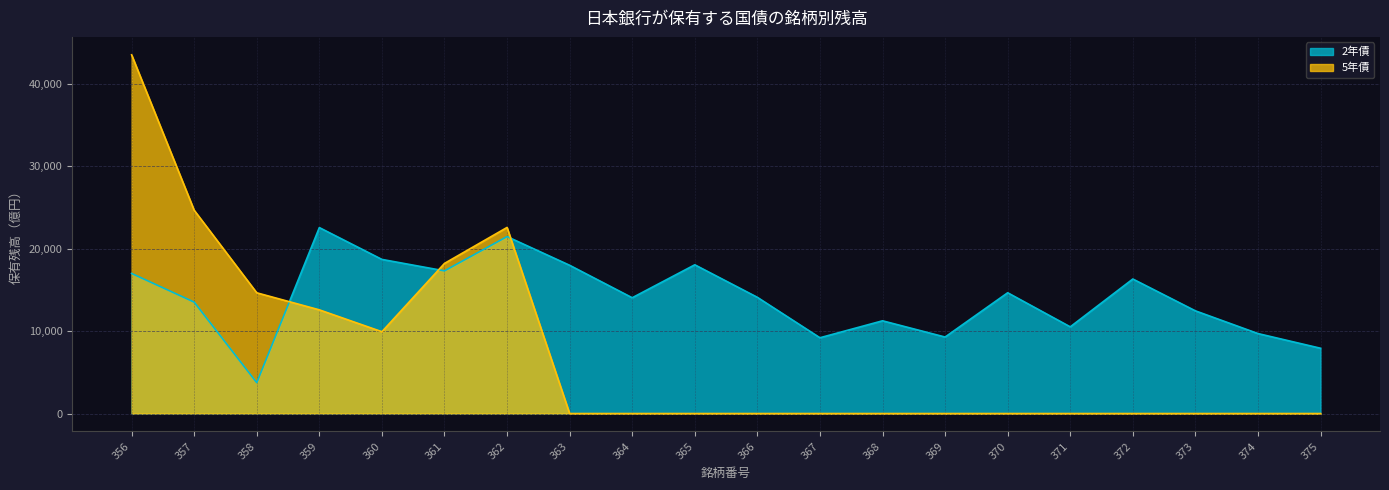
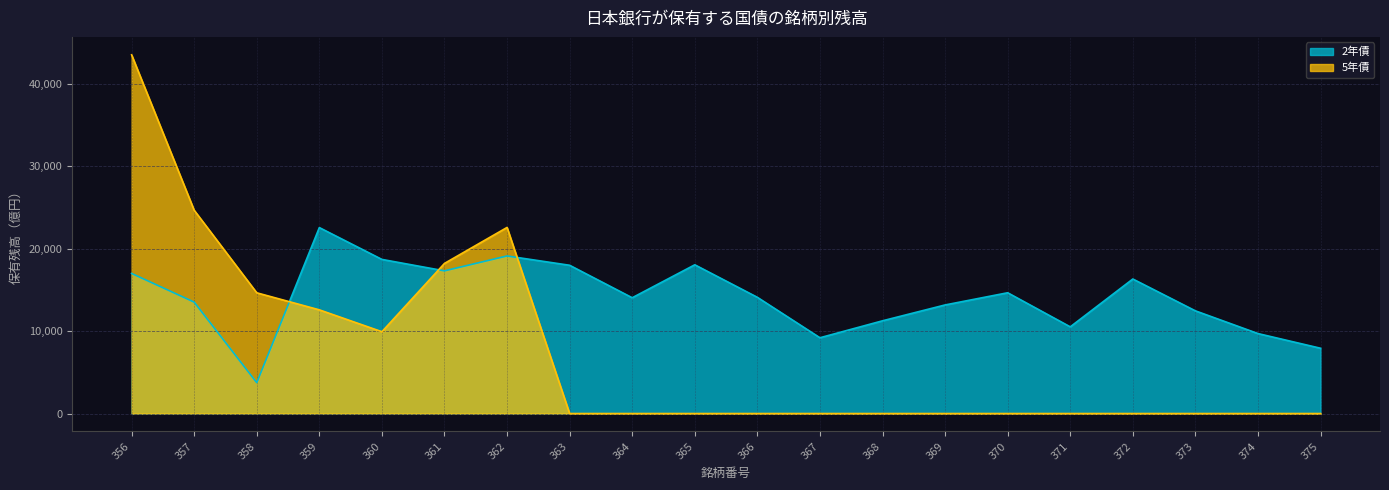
  {
    "2年債": {
      "356": "17,000",
      "357": "14,000",
      "358": "4,000",
      "359": "23,000",
      "360": "19,000",
      "361": "17,000",
-     "362": "21,000",
+     "362": "19,000",
      "363": "18,000",
      "364": "14,000",
      "365": "18,000",
      "366": "14,000",
      "367": "9,000",
      "368": "11,000",
-     "369": "9,000",
+     "369": "13,000",
      "370": "15,000",
      "371": "11,000",
      "372": "16,000",
      "373": "12,000",
      "374": "10,000",
      "375": "8,000"
    },
    "5年債": {
      "356": "43,000",
      "357": "25,000",
      "358": "15,000",
      "359": "13,000",
      "360": "10,000",
      "361": "18,000",
      "362": "23,000",
      "363": "0",
      "364": "0",
      "365": "0",
      "366": "0",
      "367": "0",
      "368": "0",
      "369": "0",
      "370": "0",
      "371": "0",
      "372": "0",
      "373": "0",
      "374": "0",
      "375": "0"
    }
  }
